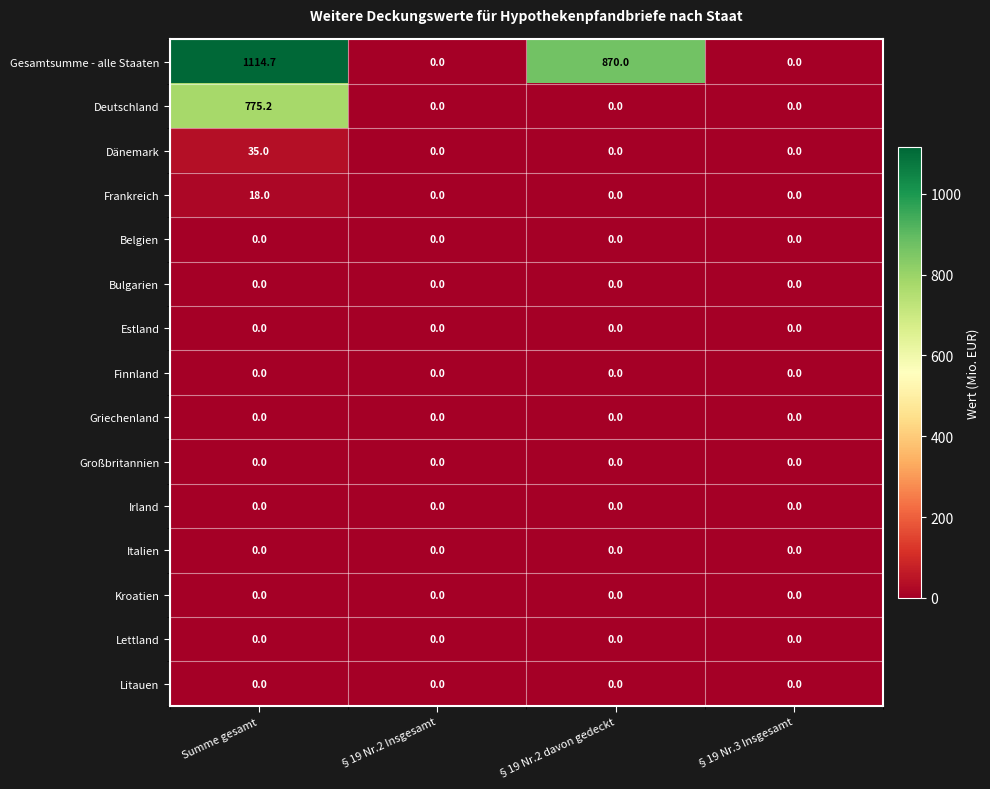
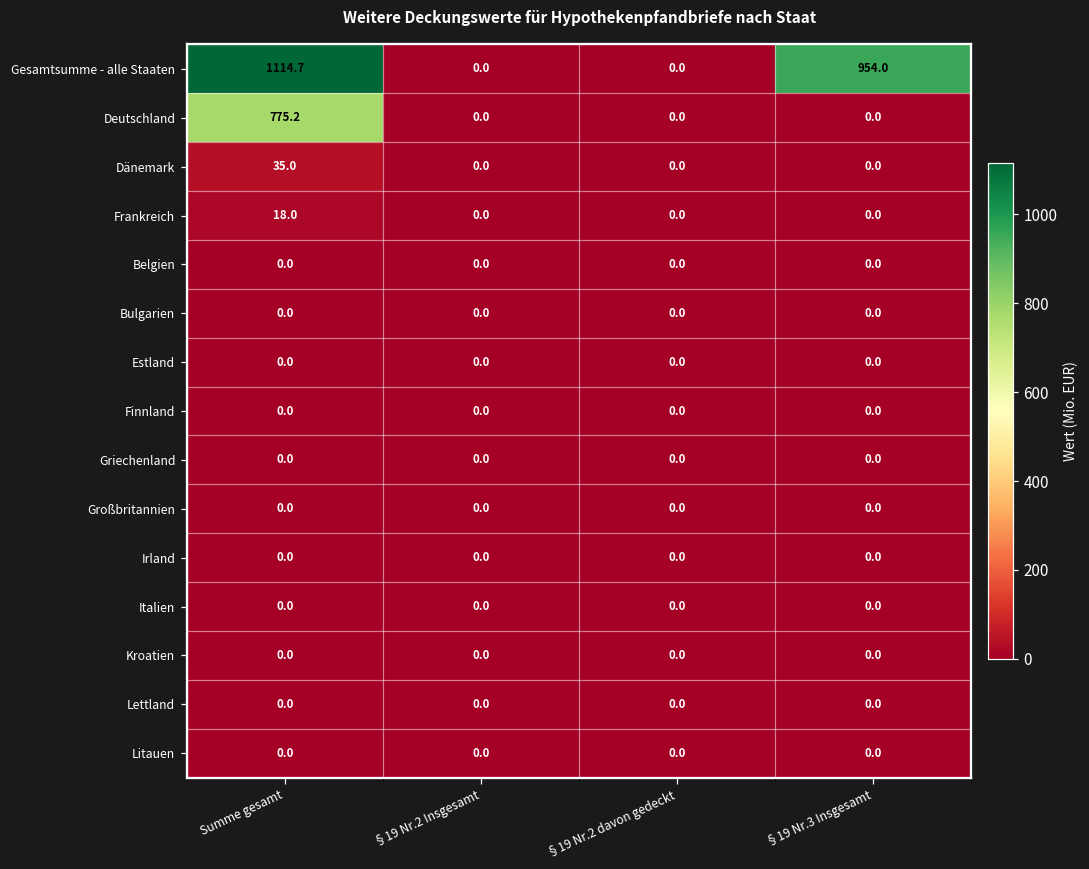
  {
    "Gesamtsumme - alle Staaten": {
      "Summe gesamt": 1114.7,
      "§19 Nr.2 Insgesamt": 0.0,
-     "§19 Nr.2 davon gedeckt": 870.0,
-     "§19 Nr.3 Insgesamt": 0.0
+     "§19 Nr.2 davon gedeckt": 0.0,
+     "§19 Nr.3 Insgesamt": 954.0
    },
    "Deutschland": {
      "Summe gesamt": 775.2,
      "§19 Nr.2 Insgesamt": 0.0,
      "§19 Nr.2 davon gedeckt": 0.0,
      "§19 Nr.3 Insgesamt": 0.0
    },
    "Dänemark": {
      "Summe gesamt": 35.0,
      "§19 Nr.2 Insgesamt": 0.0,
      "§19 Nr.2 davon gedeckt": 0.0,
      "§19 Nr.3 Insgesamt": 0.0
    },
    "Frankreich": {
      "Summe gesamt": 18.0,
      "§19 Nr.2 Insgesamt": 0.0,
      "§19 Nr.2 davon gedeckt": 0.0,
      "§19 Nr.3 Insgesamt": 0.0
    },
    "Belgien": {
      "Summe gesamt": 0.0,
      "§19 Nr.2 Insgesamt": 0.0,
      "§19 Nr.2 davon gedeckt": 0.0,
      "§19 Nr.3 Insgesamt": 0.0
    },
    "Bulgarien": {
      "Summe gesamt": 0.0,
      "§19 Nr.2 Insgesamt": 0.0,
      "§19 Nr.2 davon gedeckt": 0.0,
      "§19 Nr.3 Insgesamt": 0.0
    },
    "Estland": {
      "Summe gesamt": 0.0,
      "§19 Nr.2 Insgesamt": 0.0,
      "§19 Nr.2 davon gedeckt": 0.0,
      "§19 Nr.3 Insgesamt": 0.0
    },
    "Finnland": {
      "Summe gesamt": 0.0,
      "§19 Nr.2 Insgesamt": 0.0,
      "§19 Nr.2 davon gedeckt": 0.0,
      "§19 Nr.3 Insgesamt": 0.0
    },
    "Griechenland": {
      "Summe gesamt": 0.0,
      "§19 Nr.2 Insgesamt": 0.0,
      "§19 Nr.2 davon gedeckt": 0.0,
      "§19 Nr.3 Insgesamt": 0.0
    },
    "Großbritannien": {
      "Summe gesamt": 0.0,
      "§19 Nr.2 Insgesamt": 0.0,
      "§19 Nr.2 davon gedeckt": 0.0,
      "§19 Nr.3 Insgesamt": 0.0
    },
    "Irland": {
      "Summe gesamt": 0.0,
      "§19 Nr.2 Insgesamt": 0.0,
      "§19 Nr.2 davon gedeckt": 0.0,
      "§19 Nr.3 Insgesamt": 0.0
    },
    "Italien": {
      "Summe gesamt": 0.0,
      "§19 Nr.2 Insgesamt": 0.0,
      "§19 Nr.2 davon gedeckt": 0.0,
      "§19 Nr.3 Insgesamt": 0.0
    },
    "Kroatien": {
      "Summe gesamt": 0.0,
      "§19 Nr.2 Insgesamt": 0.0,
      "§19 Nr.2 davon gedeckt": 0.0,
      "§19 Nr.3 Insgesamt": 0.0
    },
    "Lettland": {
      "Summe gesamt": 0.0,
      "§19 Nr.2 Insgesamt": 0.0,
      "§19 Nr.2 davon gedeckt": 0.0,
      "§19 Nr.3 Insgesamt": 0.0
    },
    "Litauen": {
      "Summe gesamt": 0.0,
      "§19 Nr.2 Insgesamt": 0.0,
      "§19 Nr.2 davon gedeckt": 0.0,
      "§19 Nr.3 Insgesamt": 0.0
    }
  }
